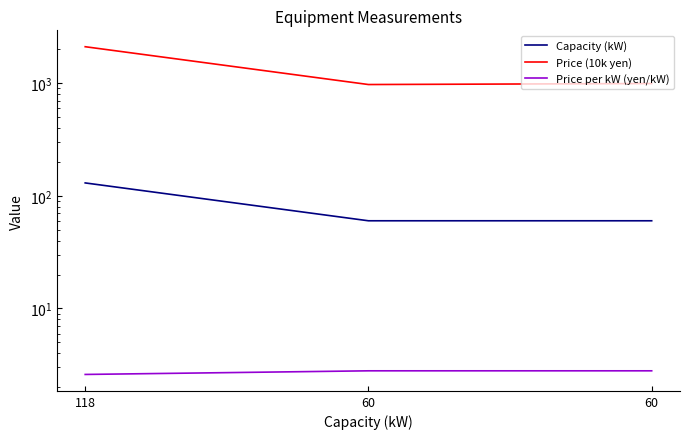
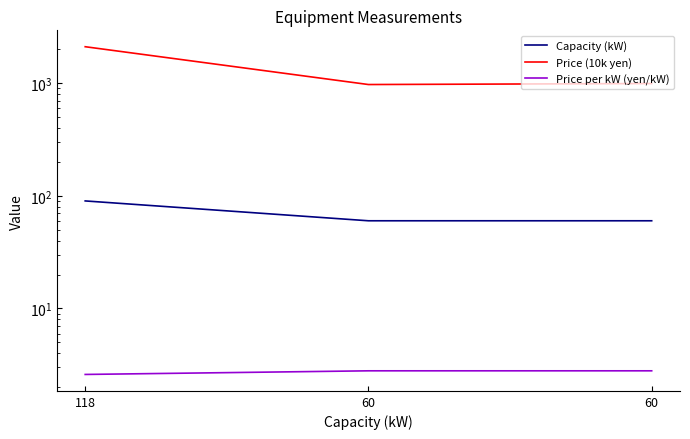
  {
    "Capacity (kW)": {
-     "118": 130
+     "118": 90
    },
    "Price (10k yen)": {
      "118": 2100
    },
    "Price per kW (yen/kW)": {
      "118": 2.6
    }
  }
